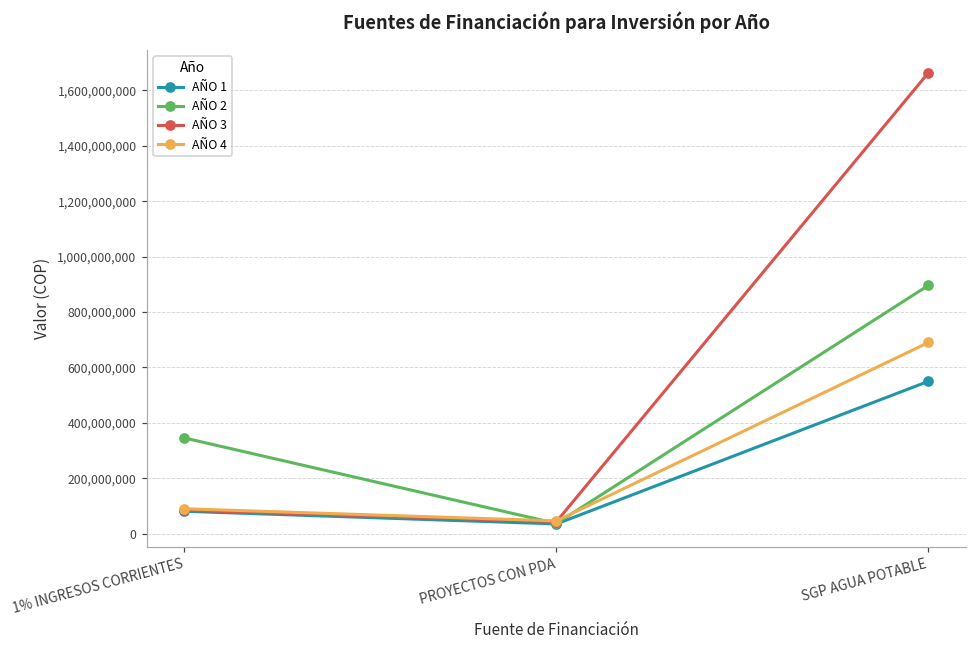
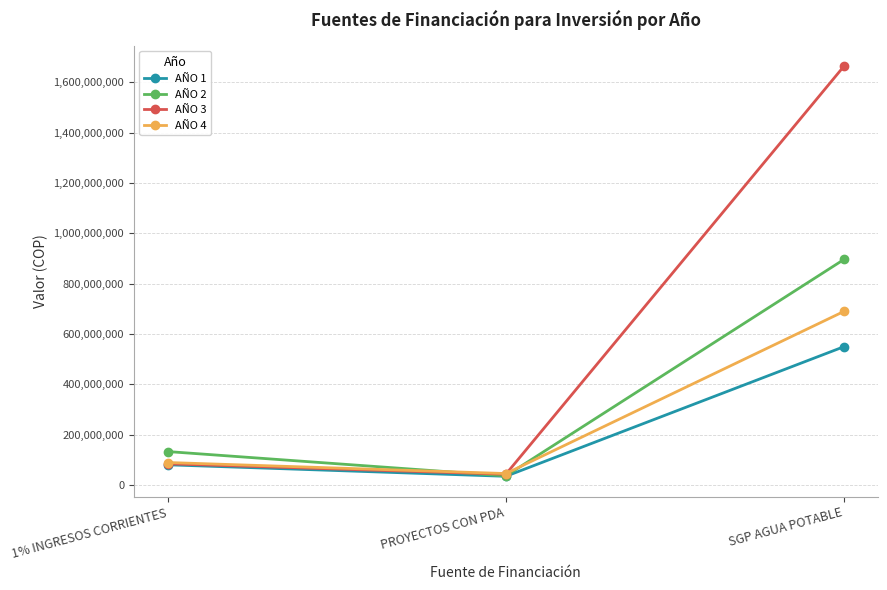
  {
    "AÑO 1": {
      "SGP AGUA POTABLE": "550,000,000"
    },
    "AÑO 2": {
-     "1% INGRESOS CORRIENTES": "350,000,000",
+     "1% INGRESOS CORRIENTES": "130,000,000",
      "SGP AGUA POTABLE": "900,000,000"
    },
    "AÑO 3": {
      "SGP AGUA POTABLE": "1,660,000,000"
    },
    "AÑO 4": {
      "SGP AGUA POTABLE": "690,000,000"
    }
  }
